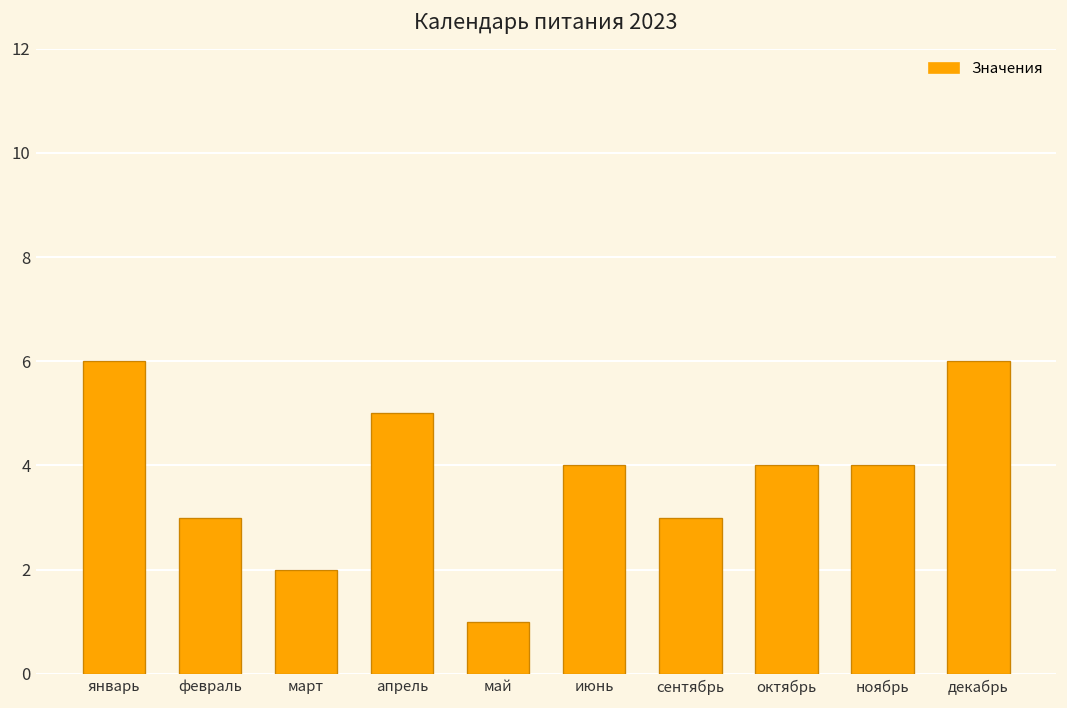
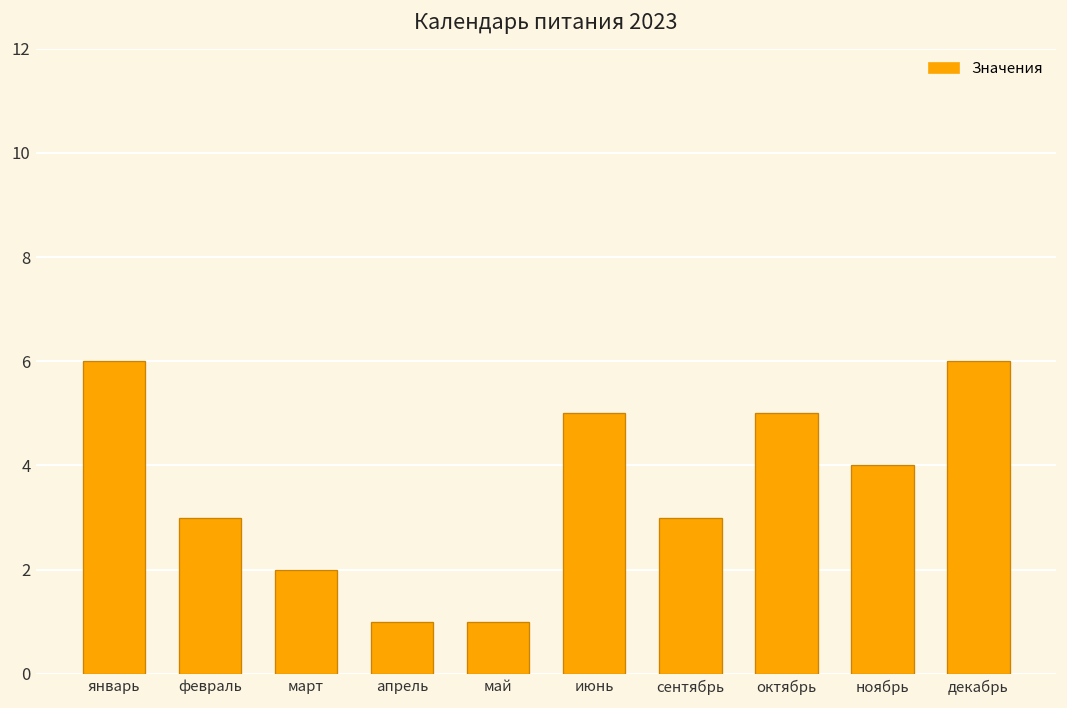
  {
    "январь": 6,
    "февраль": 3,
    "март": 2,
-   "апрель": 5,
+   "апрель": 1,
    "май": 1,
-   "июнь": 4,
+   "июнь": 5,
    "сентябрь": 3,
-   "октябрь": 4,
+   "октябрь": 5,
    "ноябрь": 4,
    "декабрь": 6
  }
